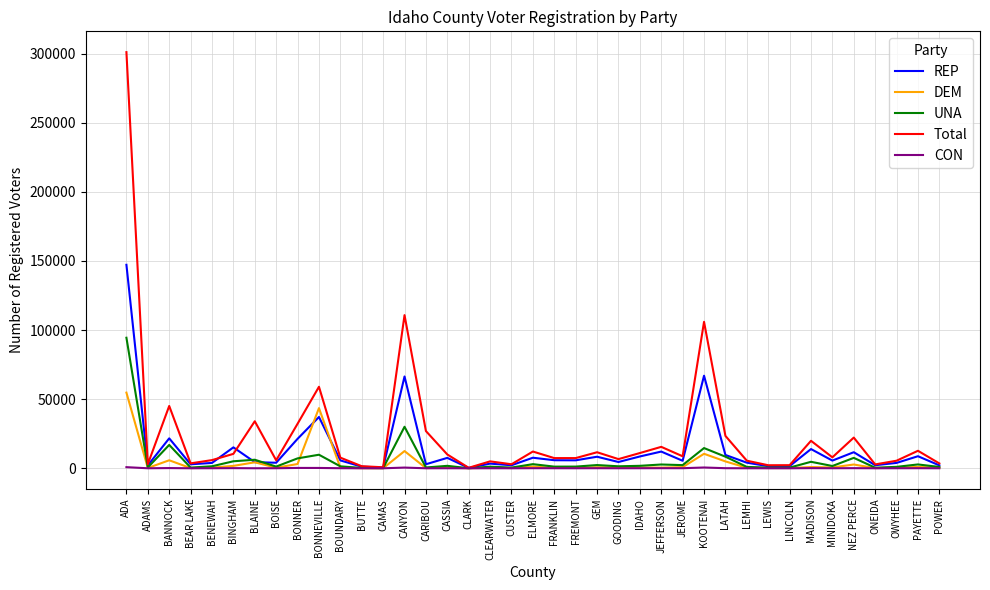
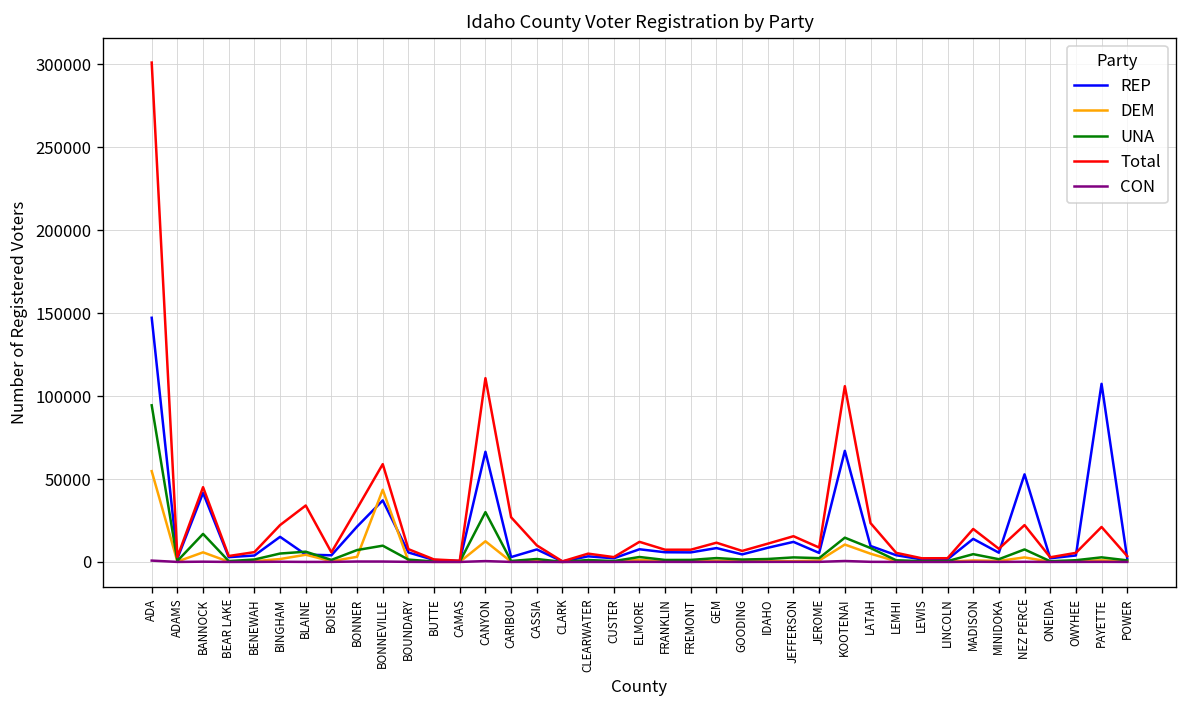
  {
    "REP": {
      "ADA": 147000,
-     "BANNOCK": 22000,
+     "BANNOCK": 42000,
      "BENEWAH": 4000,
      "BINGHAM": 15000,
      "BONNER": 21000,
      "BONNEVILLE": 37000,
      "BOUNDARY": 6000,
      "CANYON": 66000,
      "CARIBOU": 3000,
      "CASSIA": 8000,
      "ELMORE": 8000,
      "GEM": 8000,
      "GOODING": 5000,
      "IDAHO": 9000,
      "JEFFERSON": 12000,
      "JEROME": 5000,
      "KOOTENAI": 67000,
      "MADISON": 14000,
      "MINIDOKA": 6000,
-     "NEZ PERCE": 12000,
-     "PAYETTE": 9000
+     "NEZ PERCE": 53000,
+     "PAYETTE": 107000
    },
    "DEM": {
      "ADA": 55000,
      "BANNOCK": 6000,
      "BONNER": 3000,
      "BONNEVILLE": 44000,
      "CANYON": 12000,
      "KOOTENAI": 10000,
      "LATAH": 5000,
      "NEZ PERCE": 3000
    },
    "UNA": {
      "ADA": 94000,
      "BANNOCK": 17000,
      "BINGHAM": 5000,
      "BONNER": 7000,
      "BONNEVILLE": 10000,
      "CANYON": 30000,
      "JEFFERSON": 3000,
      "KOOTENAI": 15000,
      "MADISON": 5000,
      "NEZ PERCE": 8000,
      "PAYETTE": 3000
    },
    "Total": {
      "ADA": 301000,
      "BANNOCK": 45000,
      "BENEWAH": 6000,
-     "BINGHAM": 10000,
+     "BINGHAM": 22000,
      "BLAINE": 34000,
      "BONNER": 32000,
      "BONNEVILLE": 59000,
      "BOUNDARY": 8000,
      "CANYON": 111000,
      "CARIBOU": 27000,
      "CASSIA": 10000,
      "ELMORE": 12000,
      "GEM": 12000,
      "GOODING": 7000,
      "IDAHO": 11000,
      "JEFFERSON": 16000,
      "JEROME": 9000,
      "KOOTENAI": 106000,
      "LATAH": 23000,
      "MADISON": 20000,
      "MINIDOKA": 8000,
      "NEZ PERCE": 22000,
-     "PAYETTE": 13000
+     "PAYETTE": 21000
    },
    "CON": {
      "ADA": 1000,
      "BANNOCK": 0,
      "BLAINE": 0,
      "BONNER": 0,
      "BONNEVILLE": 0,
      "CANYON": 1000,
      "KOOTENAI": 1000,
      "LATAH": 0,
      "NEZ PERCE": 0
    }
  }
